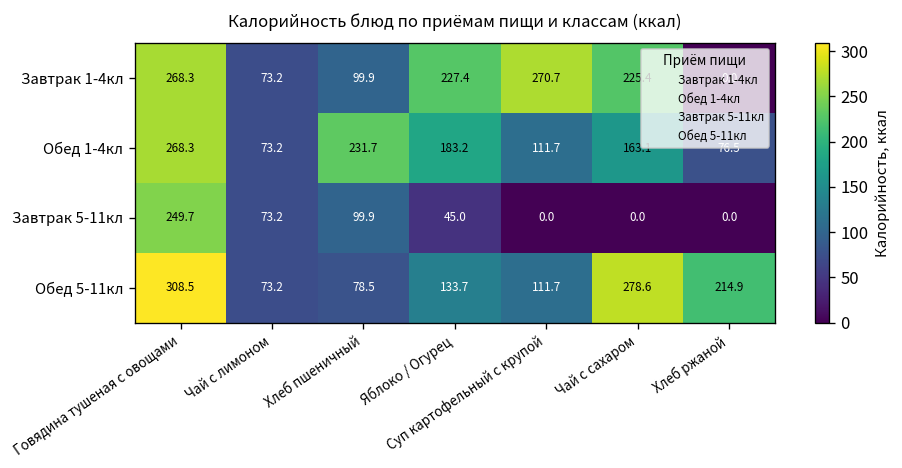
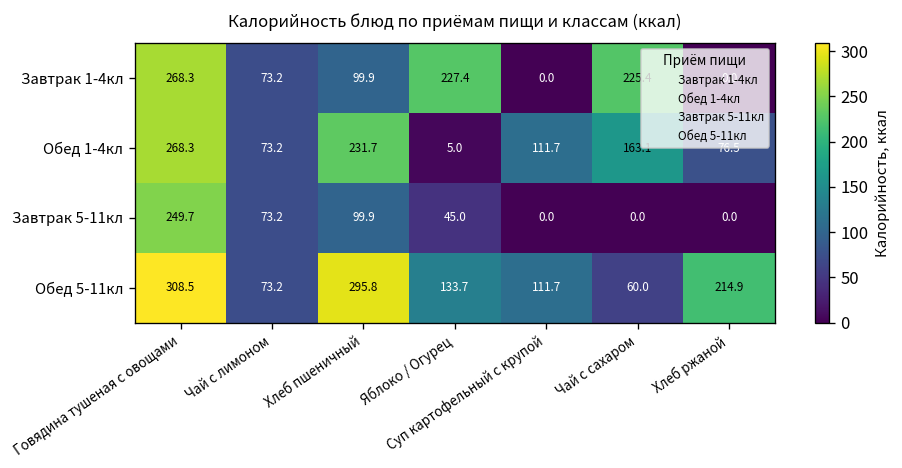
  {
    "Завтрак 1-4кл": {
      "Говядина тушеная с овощами": 268.3,
      "Чай с лимоном": 73.2,
      "Хлеб пшеничный": 99.9,
      "Яблоко / Огурец": 227.4,
-     "Суп картофельный с крупой": 270.7
+     "Суп картофельный с крупой": 0.0
    },
    "Обед 1-4кл": {
      "Говядина тушеная с овощами": 268.3,
      "Чай с лимоном": 73.2,
      "Хлеб пшеничный": 231.7,
-     "Яблоко / Огурец": 183.2,
+     "Яблоко / Огурец": 5.0,
      "Суп картофельный с крупой": 111.7
    },
    "Завтрак 5-11кл": {
      "Говядина тушеная с овощами": 249.7,
      "Чай с лимоном": 73.2,
      "Хлеб пшеничный": 99.9,
      "Яблоко / Огурец": 45.0,
      "Суп картофельный с крупой": 0.0,
      "Чай с сахаром": 0.0,
      "Хлеб ржаной": 0.0
    },
    "Обед 5-11кл": {
      "Говядина тушеная с овощами": 308.5,
      "Чай с лимоном": 73.2,
-     "Хлеб пшеничный": 78.5,
+     "Хлеб пшеничный": 295.8,
      "Яблоко / Огурец": 133.7,
      "Суп картофельный с крупой": 111.7,
-     "Чай с сахаром": 278.6,
+     "Чай с сахаром": 60.0,
      "Хлеб ржаной": 214.9
    }
  }
